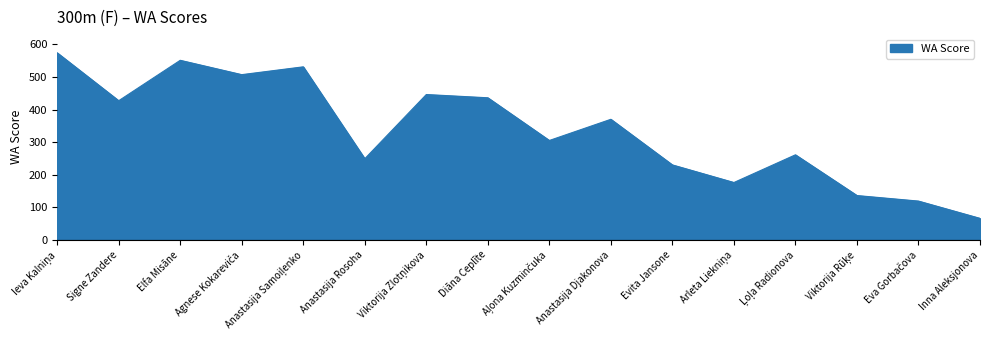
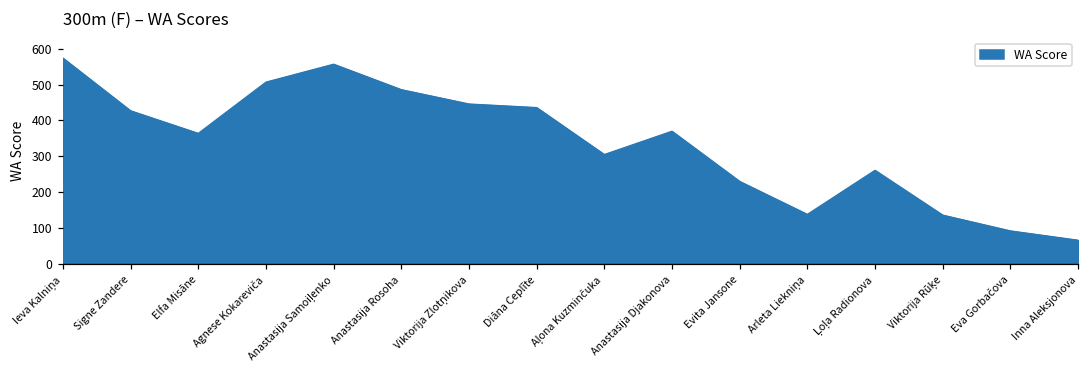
  {
    "Ieva Kalniņa": 570,
    "Signe Zandere": 430,
-   "Elfa Misāne": 550,
+   "Elfa Misāne": 360,
    "Agnese Kokareviča": 510,
-   "Anastasija Samoiļenko": 530,
-   "Anastasija Rosoha": 250,
+   "Anastasija Samoiļenko": 560,
+   "Anastasija Rosoha": 490,
    "Viktorija Zlotņikova": 450,
    "Diāna Ceplīte": 440,
    "Aļona Kuzminčuka": 310,
    "Anastasija Djakonova": 370,
    "Evita Jansone": 230,
-   "Arleta Liekniņa": 180,
+   "Arleta Liekniņa": 140,
    "Ļoļa Radionova": 260,
    "Viktorija Rūķe": 140,
-   "Eva Gorbačova": 120,
+   "Eva Gorbačova": 90,
    "Inna Aleksjonova": 70
  }
